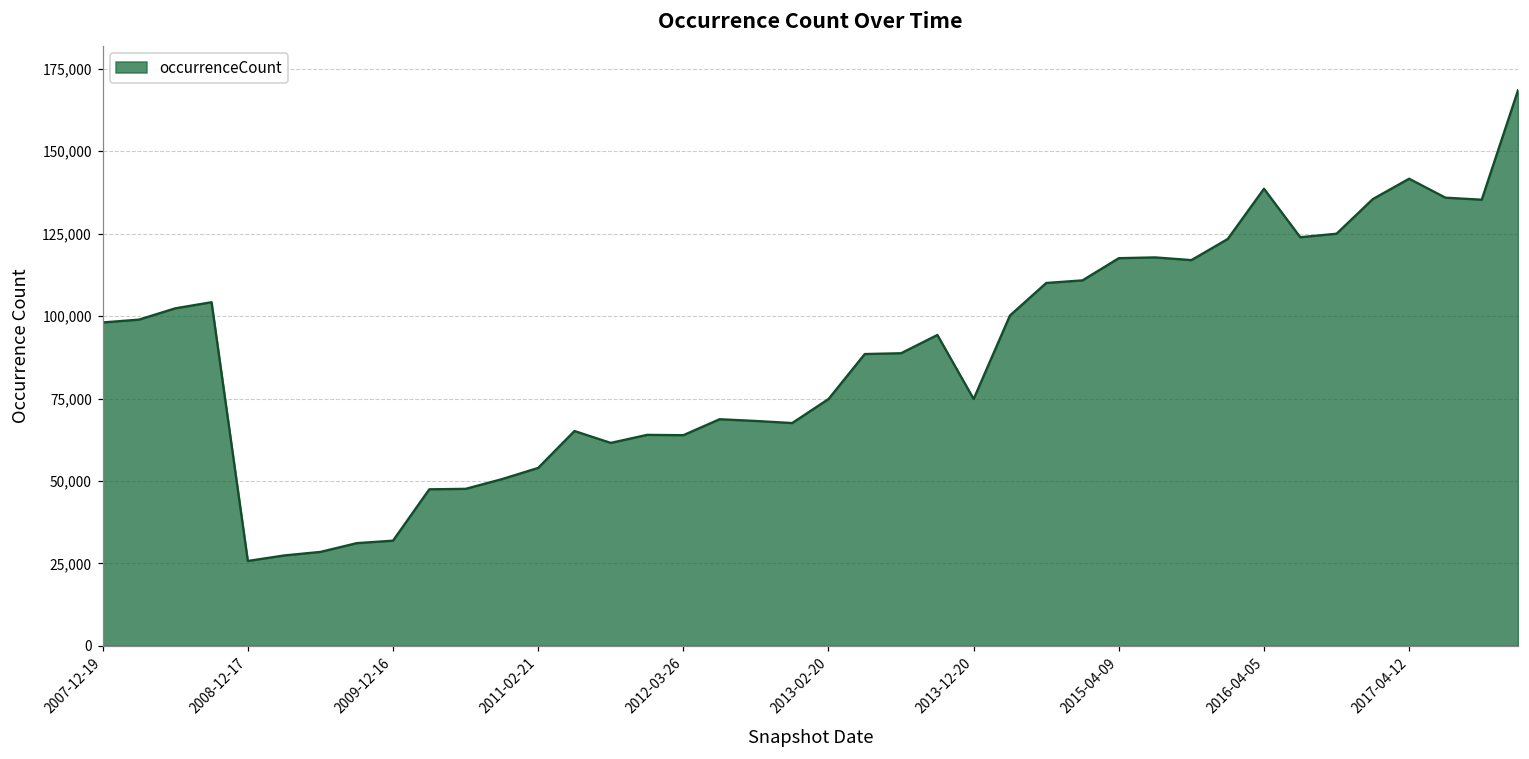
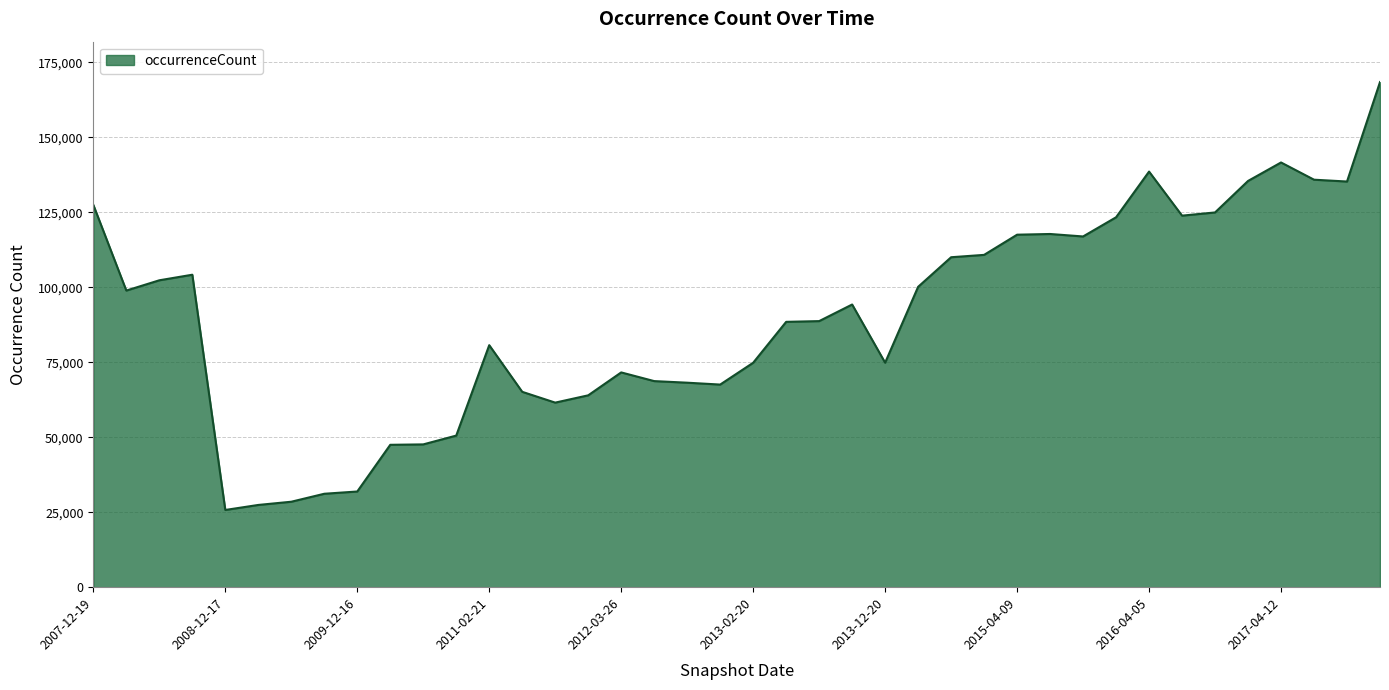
  {
-   "2007-12-19": "98,000",
+   "2007-12-19": "127,000",
    "2008-12-17": "26,000",
    "2009-12-16": "32,000",
-   "2011-02-21": "54,000",
-   "2012-03-26": "64,000",
+   "2011-02-21": "81,000",
+   "2012-03-26": "72,000",
    "2013-02-20": "75,000",
    "2013-12-20": "75,000",
    "2015-04-09": "118,000",
    "2016-04-05": "139,000",
    "2017-04-12": "142,000"
  }
